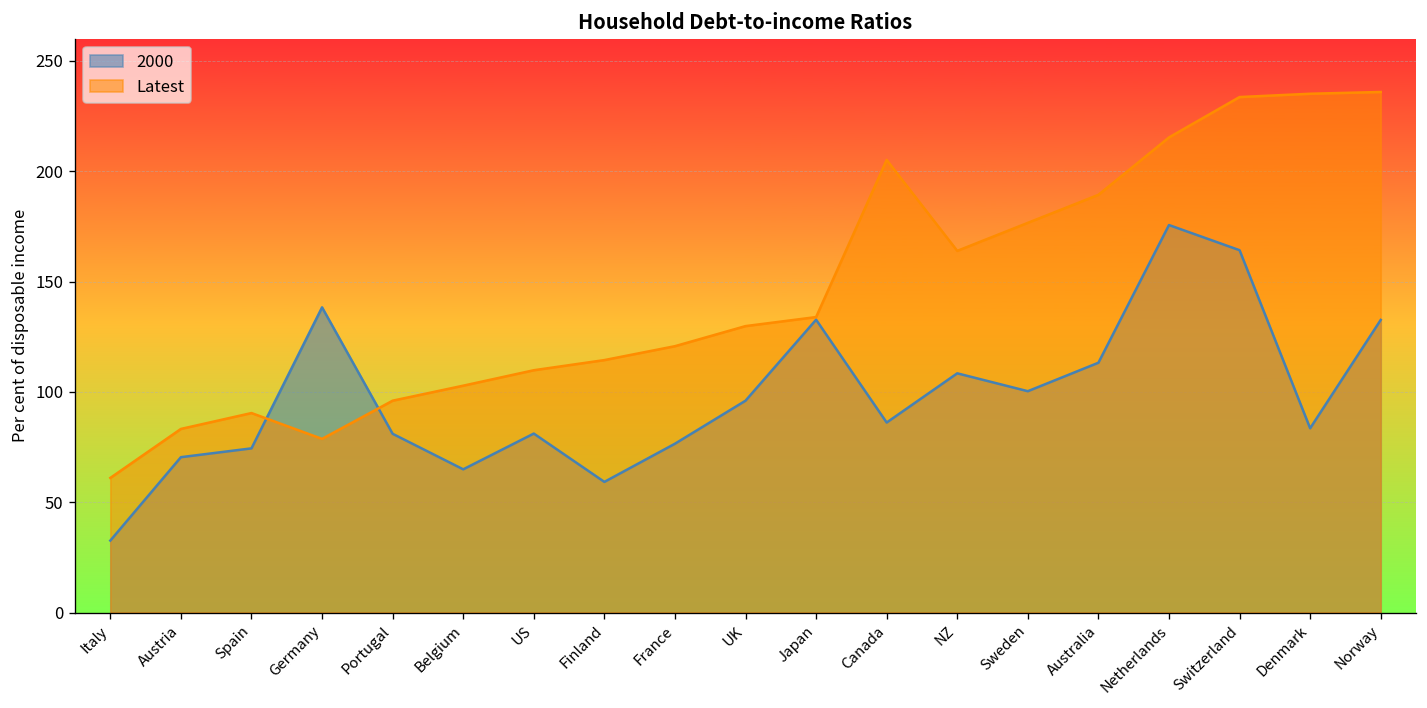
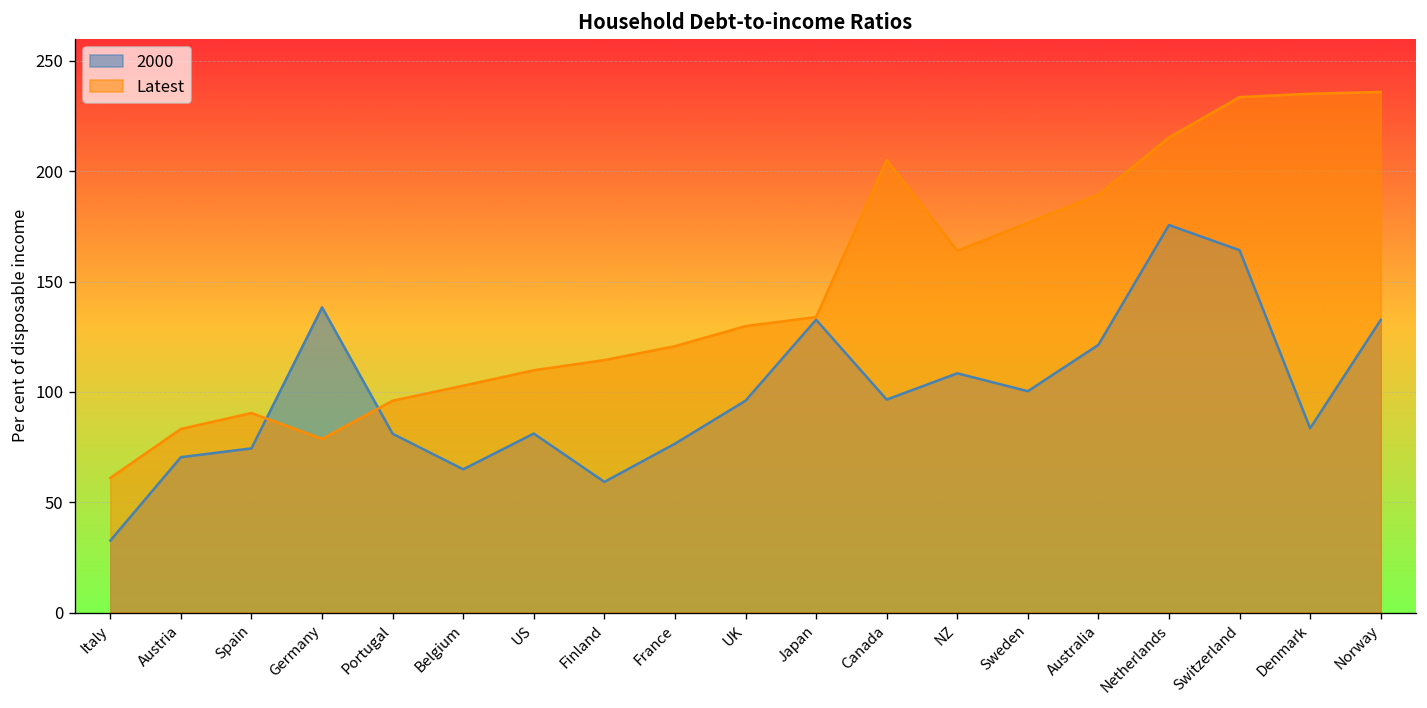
  {
    "2000": {
      "Italy": 33,
      "Austria": 70,
      "Spain": 74,
      "Germany": 138,
      "Portugal": 81,
      "Belgium": 65,
      "US": 81,
      "Finland": 59,
      "France": 77,
      "UK": 96,
-     "Canada": 86,
+     "Canada": 97,
      "NZ": 108,
      "Sweden": 100,
-     "Australia": 113,
+     "Australia": 121,
      "Netherlands": 176,
      "Switzerland": 164,
      "Denmark": 84,
      "Norway": 133
    },
    "Latest": {
      "Italy": 61,
      "Austria": 83,
      "Spain": 90,
      "Germany": 79,
      "Portugal": 96,
      "Belgium": 103,
      "US": 110,
      "Finland": 114,
      "France": 121,
      "UK": 130,
      "Canada": 205,
      "NZ": 164,
      "Sweden": 177,
      "Australia": 189,
      "Netherlands": 215,
      "Switzerland": 234,
      "Denmark": 235,
      "Norway": 236
    }
  }
